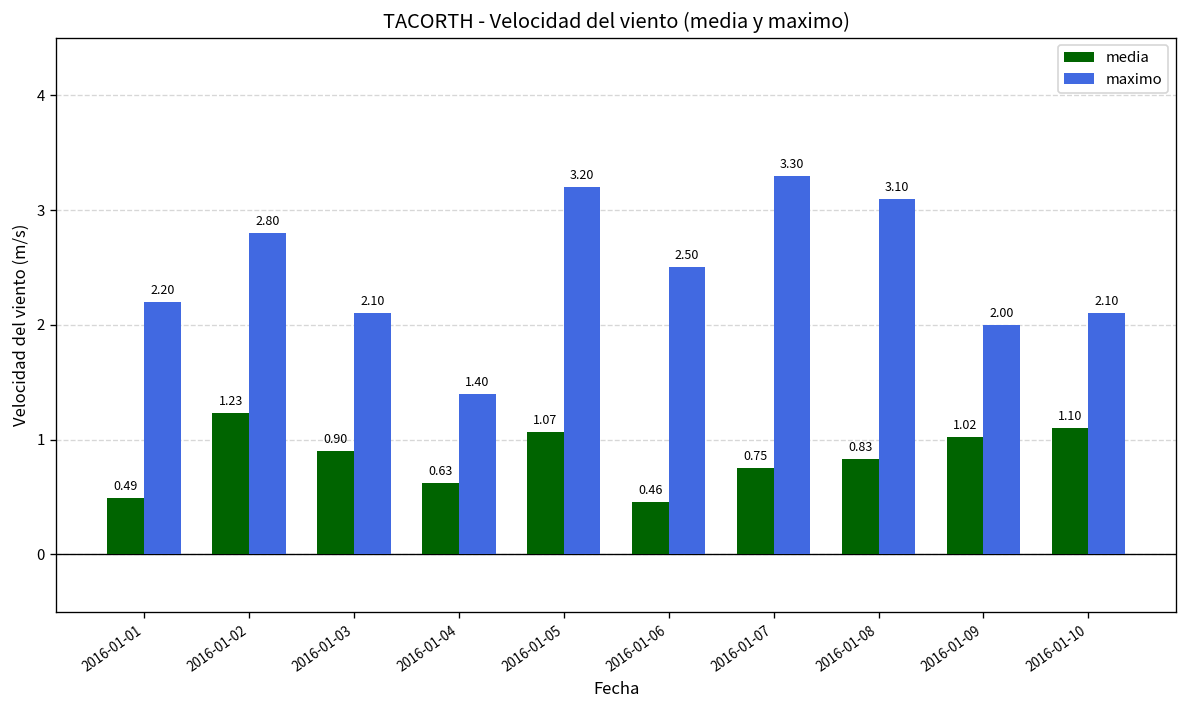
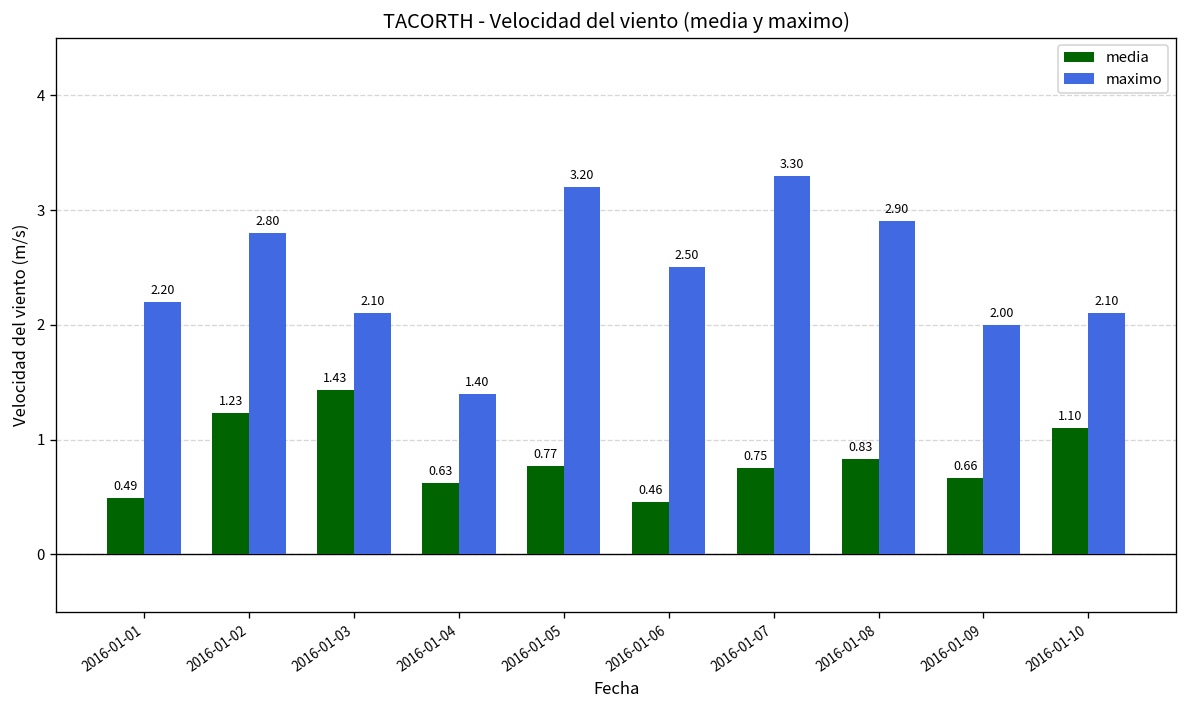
  {
    "media": {
      "2016-01-01": 0.49,
      "2016-01-02": 1.23,
-     "2016-01-03": 0.90,
+     "2016-01-03": 1.43,
      "2016-01-04": 0.63,
-     "2016-01-05": 1.07,
+     "2016-01-05": 0.77,
      "2016-01-06": 0.46,
      "2016-01-07": 0.75,
      "2016-01-08": 0.83,
-     "2016-01-09": 1.02,
+     "2016-01-09": 0.66,
      "2016-01-10": 1.10
    },
    "maximo": {
      "2016-01-01": 2.20,
      "2016-01-02": 2.80,
      "2016-01-03": 2.10,
      "2016-01-04": 1.40,
      "2016-01-05": 3.20,
      "2016-01-06": 2.50,
      "2016-01-07": 3.30,
-     "2016-01-08": 3.10,
+     "2016-01-08": 2.90,
      "2016-01-09": 2.00,
      "2016-01-10": 2.10
    }
  }
